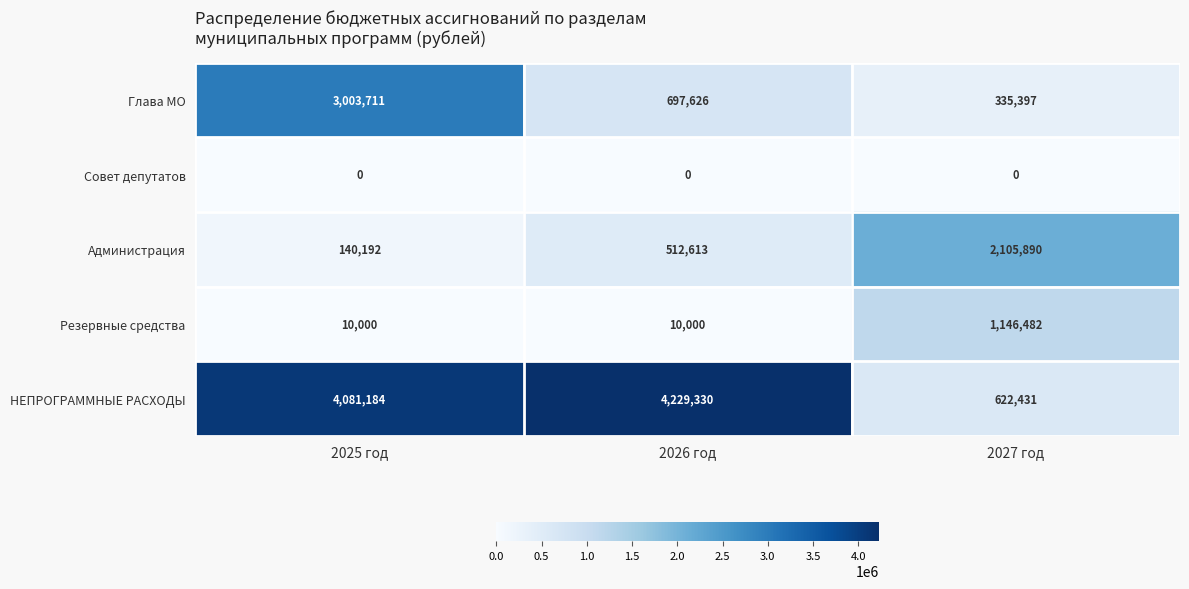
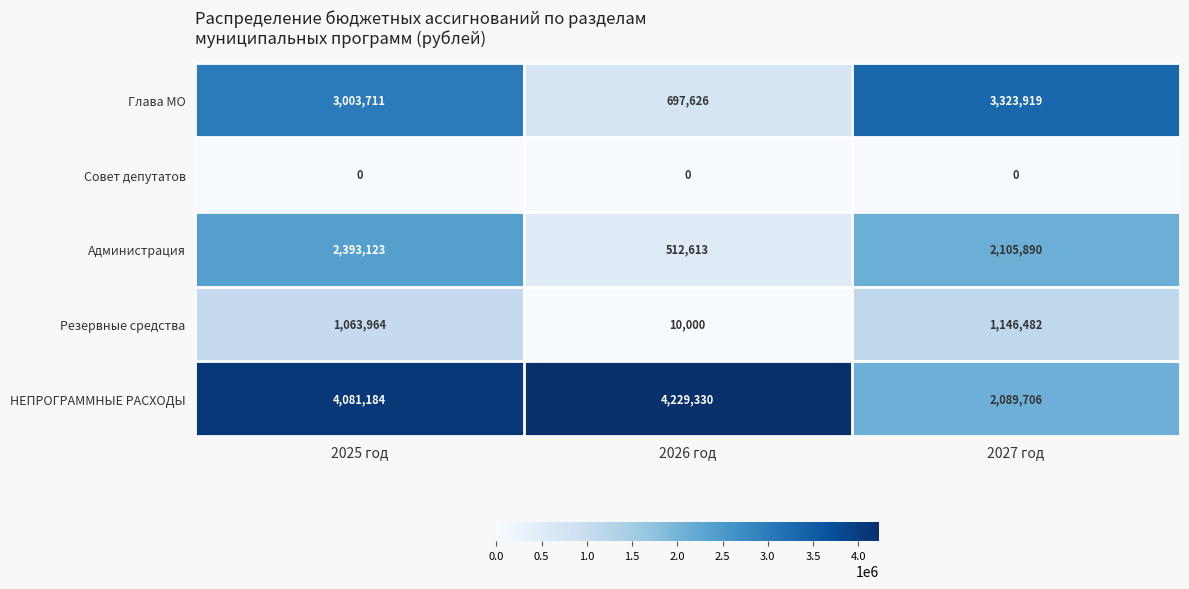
  {
    "Глава МО": {
      "2025 год": "3,003,711",
      "2026 год": "697,626",
-     "2027 год": "335,397"
+     "2027 год": "3,323,919"
    },
    "Совет депутатов": {
      "2025 год": "0",
      "2026 год": "0",
      "2027 год": "0"
    },
    "Администрация": {
-     "2025 год": "140,192",
+     "2025 год": "2,393,123",
      "2026 год": "512,613",
      "2027 год": "2,105,890"
    },
    "Резервные средства": {
-     "2025 год": "10,000",
+     "2025 год": "1,063,964",
      "2026 год": "10,000",
      "2027 год": "1,146,482"
    },
    "НЕПРОГРАММНЫЕ РАСХОДЫ": {
      "2025 год": "4,081,184",
      "2026 год": "4,229,330",
-     "2027 год": "622,431"
+     "2027 год": "2,089,706"
    }
  }
